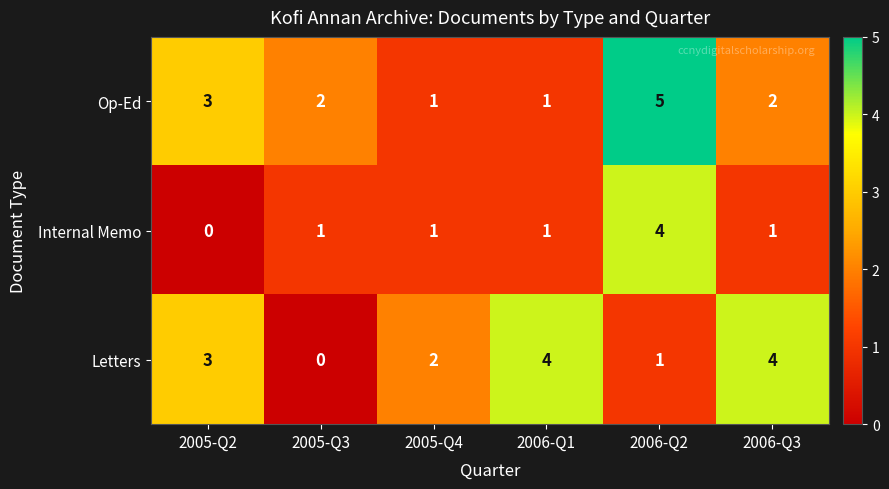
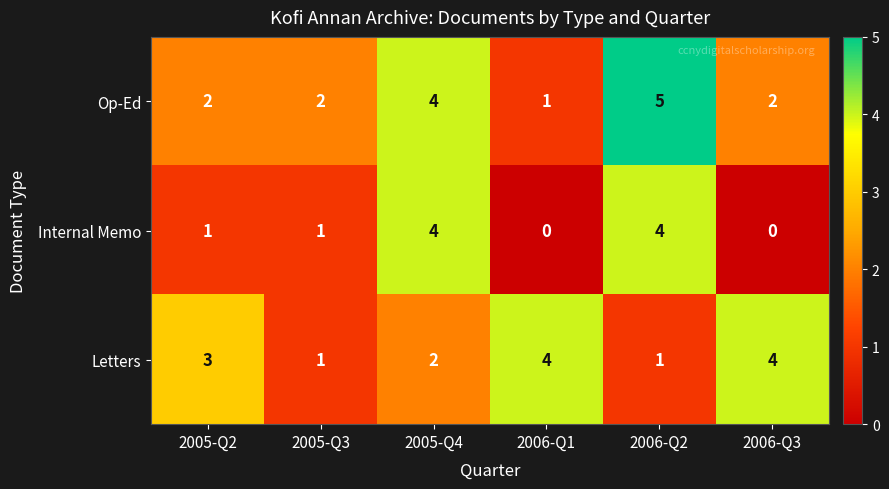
  {
    "Op-Ed": {
-     "2005-Q2": 3,
+     "2005-Q2": 2,
      "2005-Q3": 2,
-     "2005-Q4": 1,
+     "2005-Q4": 4,
      "2006-Q1": 1,
      "2006-Q2": 5
    },
    "Internal Memo": {
-     "2005-Q2": 0,
+     "2005-Q2": 1,
      "2005-Q3": 1,
-     "2005-Q4": 1,
-     "2006-Q1": 1,
+     "2005-Q4": 4,
+     "2006-Q1": 0,
      "2006-Q2": 4,
-     "2006-Q3": 1
+     "2006-Q3": 0
    },
    "Letters": {
      "2005-Q2": 3,
-     "2005-Q3": 0,
+     "2005-Q3": 1,
      "2005-Q4": 2,
      "2006-Q1": 4,
      "2006-Q2": 1,
      "2006-Q3": 4
    }
  }
